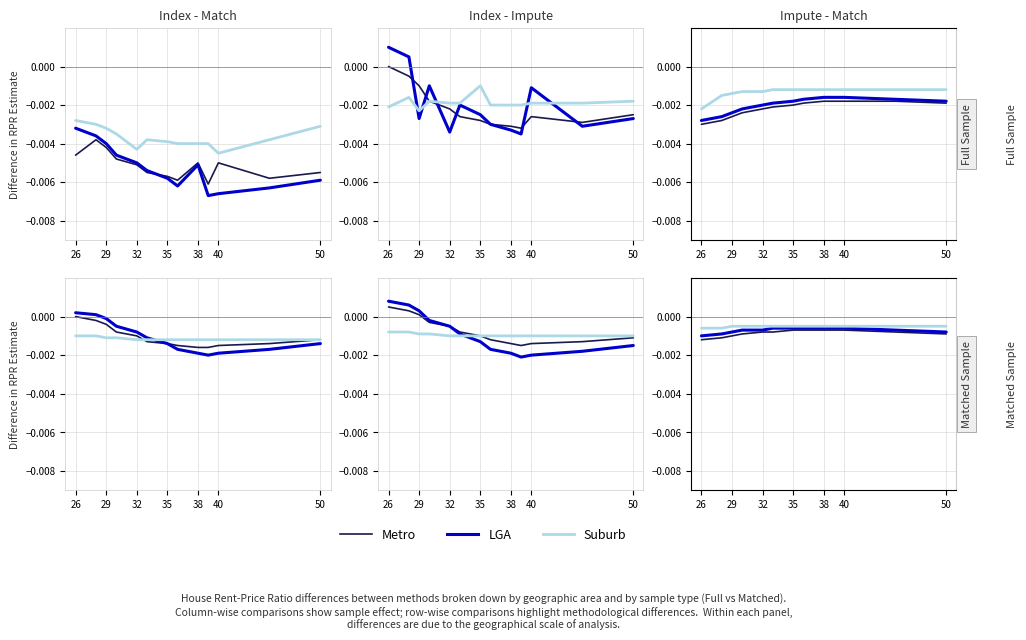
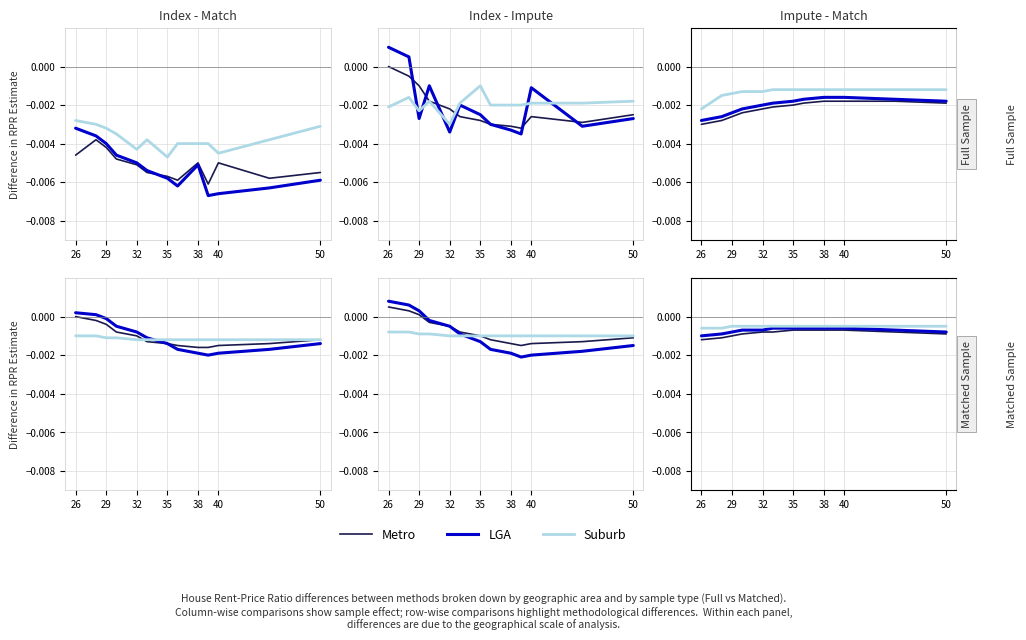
  {
    "Index - Match": {
      "Metro": {
        "26": -0.0046,
        "29": -0.0042,
        "40": -0.0050,
        "50": -0.0055
      },
      "LGA": {
        "26": -0.0032,
        "29": -0.0040,
        "40": -0.0066,
        "50": -0.0059
      },
      "Suburb": {
        "26": -0.0028,
        "29": -0.0032,
        "32": -0.0043,
-       "35": -0.0039,
+       "35": -0.0047,
        "38": -0.0040,
        "40": -0.0045,
        "50": -0.0031
      }
    },
    "Index - Impute": {
      "Metro": {
        "26": 0.0000,
        "29": -0.0010,
        "32": -0.0022,
        "35": -0.0028,
        "38": -0.0031,
        "40": -0.0026,
        "50": -0.0025
      },
      "LGA": {
        "26": 0.0010,
        "29": -0.0027,
        "32": -0.0034,
        "35": -0.0025,
        "38": -0.0033,
        "40": -0.0011,
        "50": -0.0027
      },
      "Suburb": {
        "26": -0.0021,
        "29": -0.0023,
-       "32": -0.0019,
+       "32": -0.0030,
        "35": -0.0010,
        "38": -0.0020,
        "40": -0.0019,
        "50": -0.0018
      }
    },
    "Impute - Match": {
      "Metro": {
        "26": -0.0030,
        "29": -0.0026,
        "32": -0.0022,
        "35": -0.0020,
        "38": -0.0018,
        "40": -0.0018
      },
      "LGA": {
        "26": -0.0028,
        "29": -0.0024,
        "32": -0.0020,
        "35": -0.0018,
        "38": -0.0016,
        "40": -0.0016
      },
      "Suburb": {
        "26": -0.0022,
        "29": -0.0014,
        "32": -0.0013,
        "35": -0.0012,
        "38": -0.0012,
        "40": -0.0012,
        "50": -0.0012
      }
    }
  }
